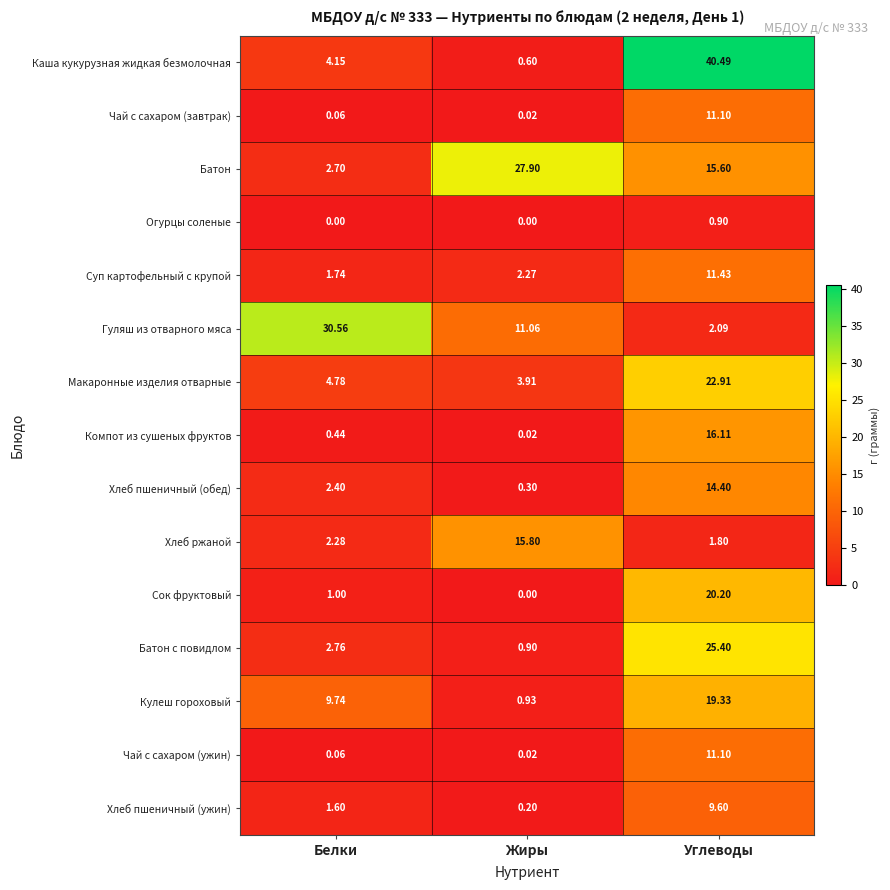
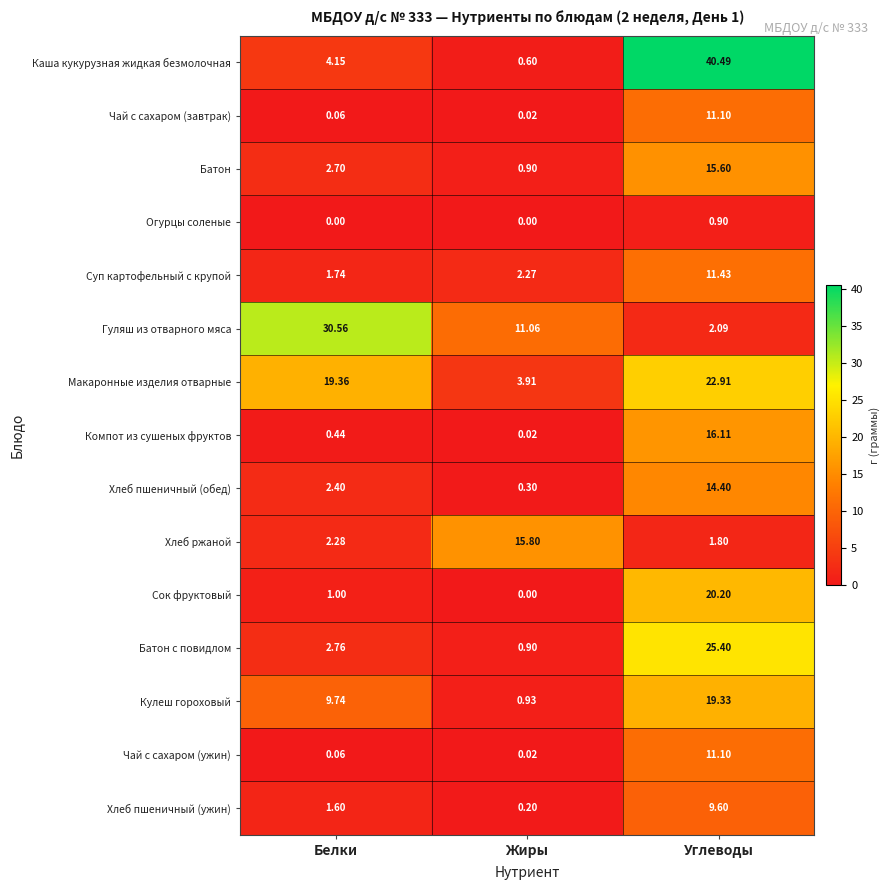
  {
    "Каша кукурузная жидкая безмолочная": {
      "Белки": 4.15,
      "Жиры": 0.60,
      "Углеводы": 40.49
    },
    "Чай с сахаром (завтрак)": {
      "Белки": 0.06,
      "Жиры": 0.02,
      "Углеводы": 11.10
    },
    "Батон": {
      "Белки": 2.70,
-     "Жиры": 27.90,
+     "Жиры": 0.90,
      "Углеводы": 15.60
    },
    "Огурцы соленые": {
      "Белки": 0.00,
      "Жиры": 0.00,
      "Углеводы": 0.90
    },
    "Суп картофельный с крупой": {
      "Белки": 1.74,
      "Жиры": 2.27,
      "Углеводы": 11.43
    },
    "Гуляш из отварного мяса": {
      "Белки": 30.56,
      "Жиры": 11.06,
      "Углеводы": 2.09
    },
    "Макаронные изделия отварные": {
-     "Белки": 4.78,
+     "Белки": 19.36,
      "Жиры": 3.91,
      "Углеводы": 22.91
    },
    "Компот из сушеных фруктов": {
      "Белки": 0.44,
      "Жиры": 0.02,
      "Углеводы": 16.11
    },
    "Хлеб пшеничный (обед)": {
      "Белки": 2.40,
      "Жиры": 0.30,
      "Углеводы": 14.40
    },
    "Хлеб ржаной": {
      "Белки": 2.28,
      "Жиры": 15.80,
      "Углеводы": 1.80
    },
    "Сок фруктовый": {
      "Белки": 1.00,
      "Жиры": 0.00,
      "Углеводы": 20.20
    },
    "Батон с повидлом": {
      "Белки": 2.76,
      "Жиры": 0.90,
      "Углеводы": 25.40
    },
    "Кулеш гороховый": {
      "Белки": 9.74,
      "Жиры": 0.93,
      "Углеводы": 19.33
    },
    "Чай с сахаром (ужин)": {
      "Белки": 0.06,
      "Жиры": 0.02,
      "Углеводы": 11.10
    },
    "Хлеб пшеничный (ужин)": {
      "Белки": 1.60,
      "Жиры": 0.20,
      "Углеводы": 9.60
    }
  }
